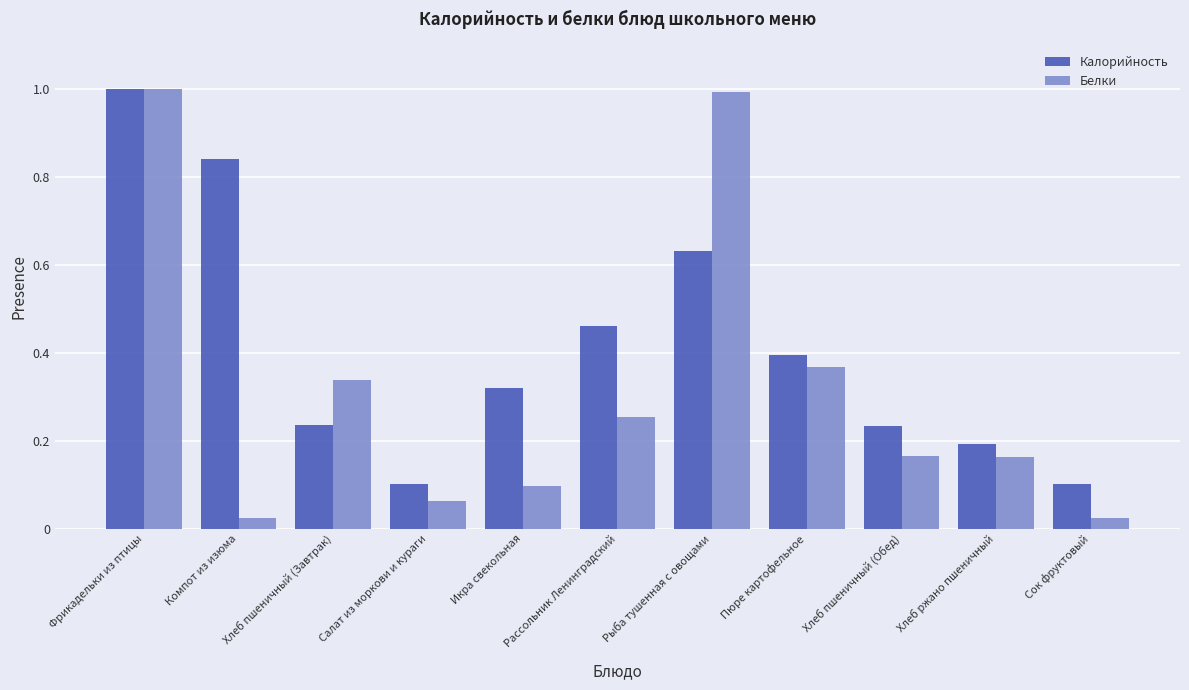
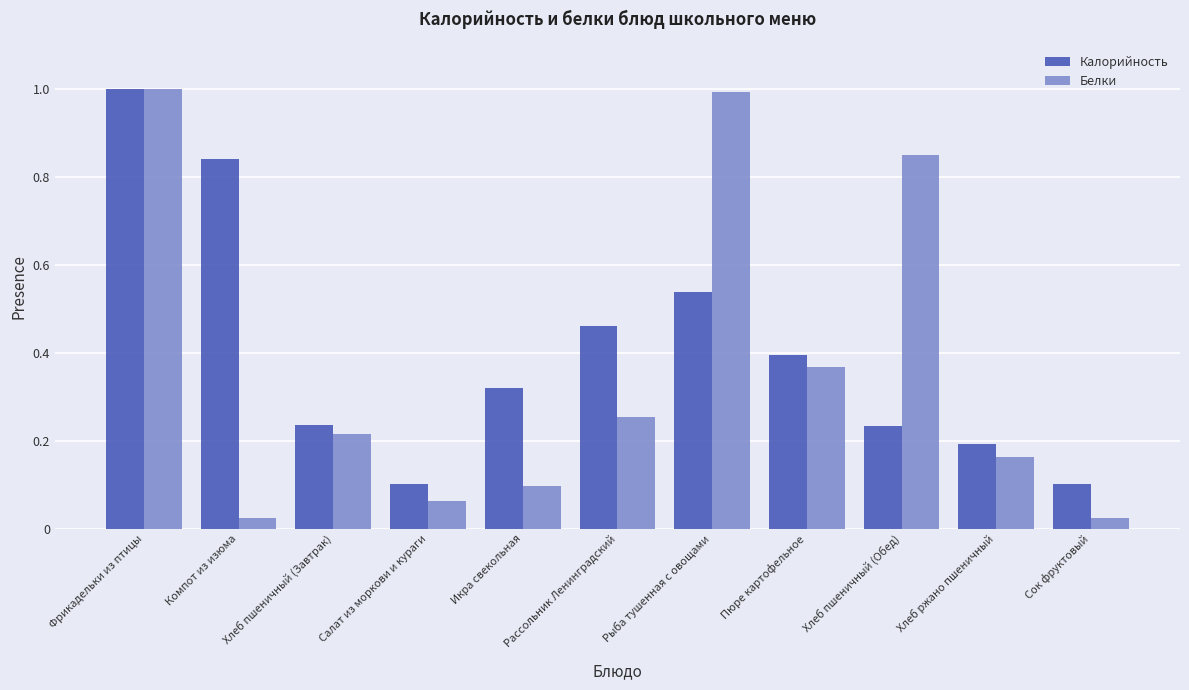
  {
    "Калорийность": {
      "Фрикадельки из птицы": 1.00,
      "Компот из изюма": 0.84,
      "Хлеб пшеничный (Завтрак)": 0.24,
      "Салат из моркови и кураги": 0.10,
      "Икра свекольная": 0.32,
      "Рассольник Ленинградский": 0.46,
-     "Рыба тушенная с овощами": 0.63,
+     "Рыба тушенная с овощами": 0.54,
      "Пюре картофельное": 0.39,
      "Хлеб пшеничный (Обед)": 0.23,
      "Хлеб ржано пшеничный": 0.19,
      "Сок фруктовый": 0.10
    },
    "Белки": {
      "Фрикадельки из птицы": 1.00,
      "Компот из изюма": 0.02,
-     "Хлеб пшеничный (Завтрак)": 0.34,
+     "Хлеб пшеничный (Завтрак)": 0.22,
      "Салат из моркови и кураги": 0.06,
      "Икра свекольная": 0.10,
      "Рассольник Ленинградский": 0.25,
      "Рыба тушенная с овощами": 0.99,
      "Пюре картофельное": 0.37,
-     "Хлеб пшеничный (Обед)": 0.16,
+     "Хлеб пшеничный (Обед)": 0.85,
      "Хлеб ржано пшеничный": 0.16,
      "Сок фруктовый": 0.02
    }
  }
